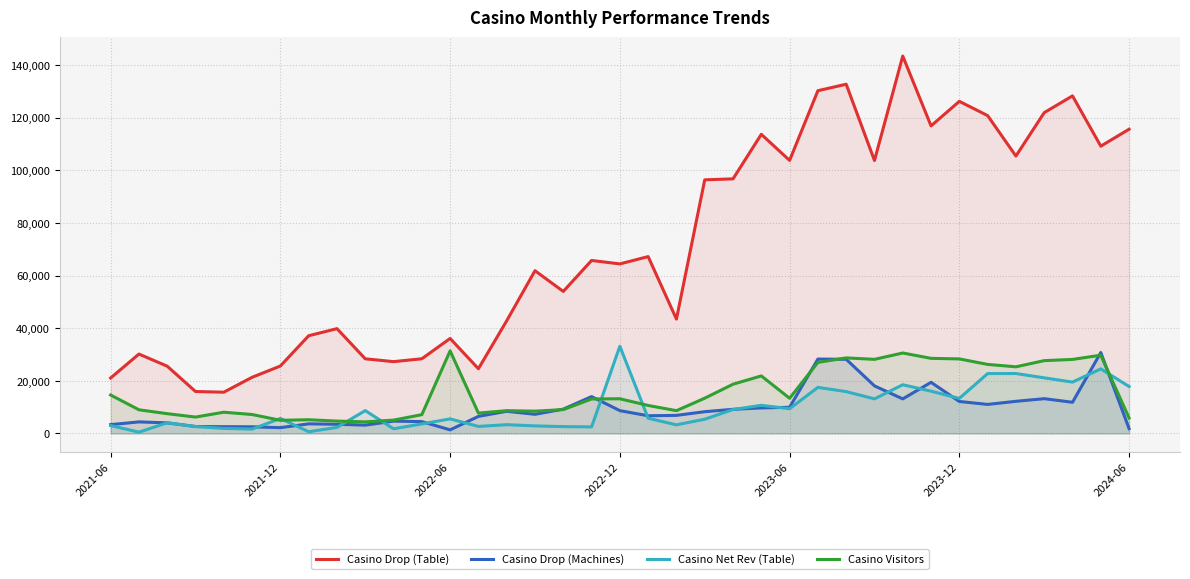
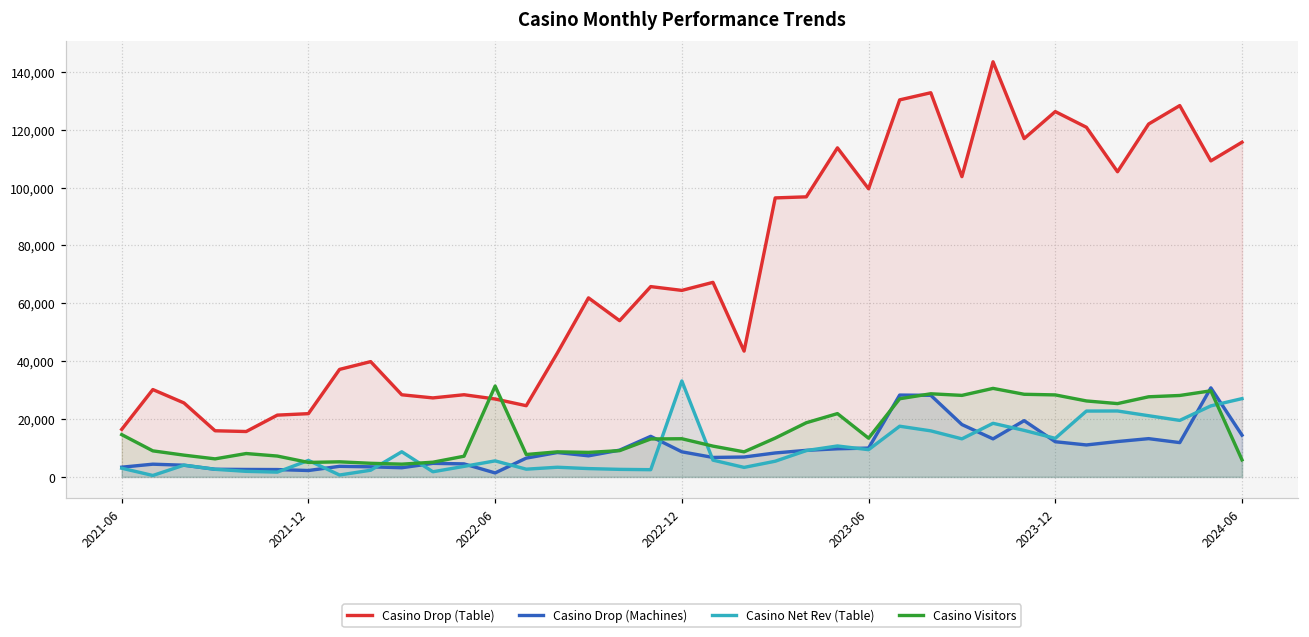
  {
    "Casino Drop (Table)": {
-     "2021-06": "21,000",
-     "2021-12": "26,000",
-     "2022-06": "36,000",
+     "2021-06": "16,000",
+     "2021-12": "22,000",
+     "2022-06": "27,000",
      "2022-12": "64,000",
-     "2023-06": "104,000",
+     "2023-06": "100,000",
      "2023-12": "126,000",
      "2024-06": "116,000"
    },
    "Casino Drop (Machines)": {
      "2021-12": "2,000",
      "2022-06": "1,000",
      "2022-12": "9,000",
      "2023-12": "12,000",
-     "2024-06": "2,000"
+     "2024-06": "14,000"
    },
    "Casino Net Rev (Table)": {
      "2022-06": "6,000",
      "2022-12": "33,000",
      "2023-12": "13,000",
-     "2024-06": "18,000"
+     "2024-06": "27,000"
    },
    "Casino Visitors": {
      "2021-06": "15,000",
      "2022-06": "31,000",
      "2022-12": "13,000",
      "2023-06": "13,000",
      "2023-12": "28,000",
      "2024-06": "6,000"
    }
  }
